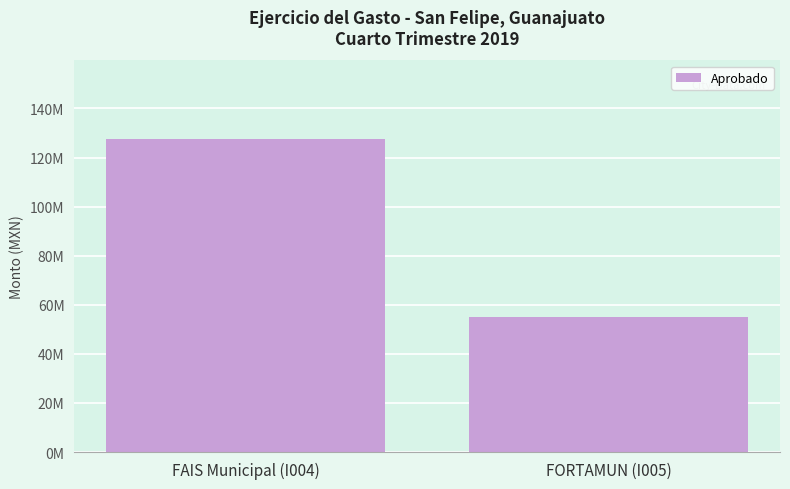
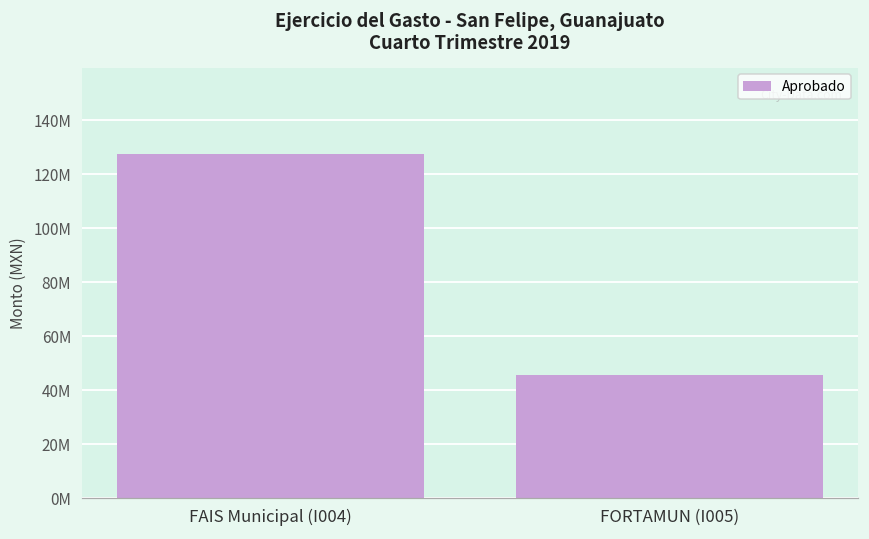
  {
    "FAIS Municipal (I004)": 128000000,
-   "FORTAMUN (I005)": 55000000
+   "FORTAMUN (I005)": 46000000
  }
